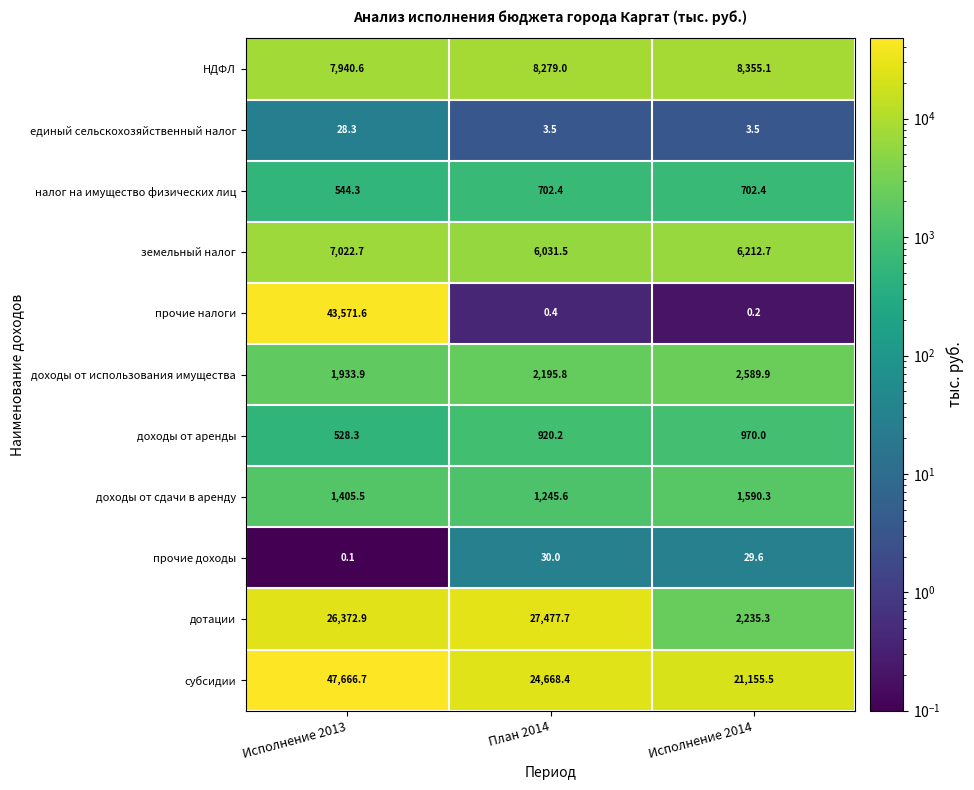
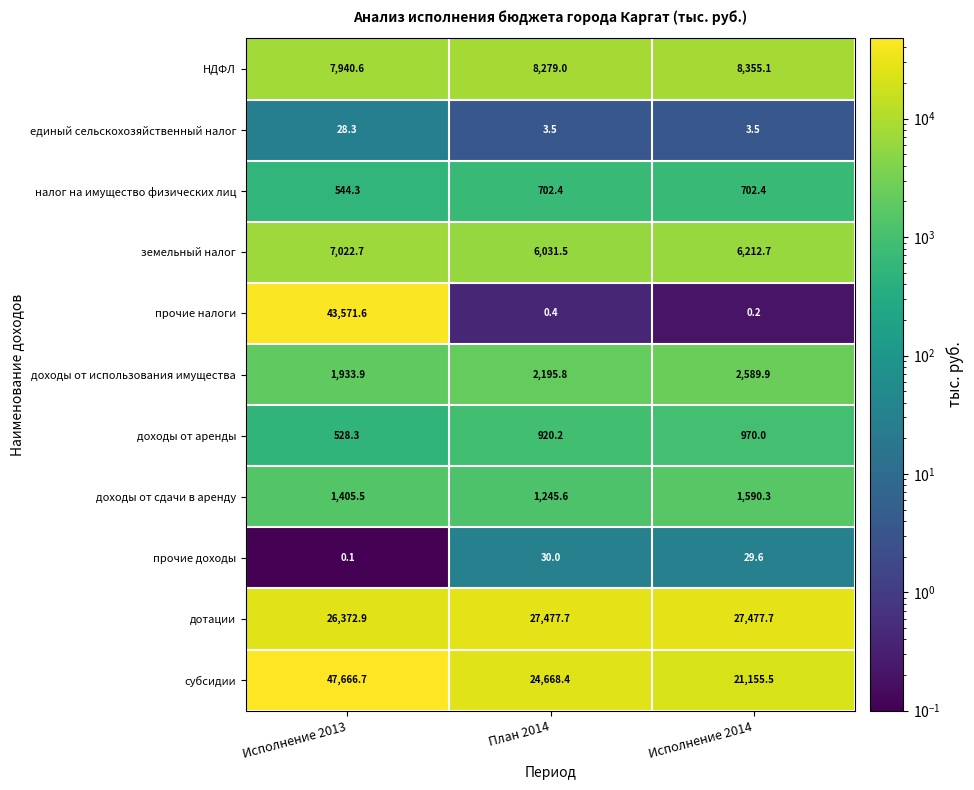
  {
    "НДФЛ": {
      "Исполнение 2013": "7,940.6",
      "План 2014": "8,279.0",
      "Исполнение 2014": "8,355.1"
    },
    "единый сельскохозяйственный налог": {
      "Исполнение 2013": "28.3",
      "План 2014": "3.5",
      "Исполнение 2014": "3.5"
    },
    "налог на имущество физических лиц": {
      "Исполнение 2013": "544.3",
      "План 2014": "702.4",
      "Исполнение 2014": "702.4"
    },
    "земельный налог": {
      "Исполнение 2013": "7,022.7",
      "План 2014": "6,031.5",
      "Исполнение 2014": "6,212.7"
    },
    "прочие налоги": {
      "Исполнение 2013": "43,571.6",
      "План 2014": "0.4",
      "Исполнение 2014": "0.2"
    },
    "доходы от использования имущества": {
      "Исполнение 2013": "1,933.9",
      "План 2014": "2,195.8",
      "Исполнение 2014": "2,589.9"
    },
    "доходы от аренды": {
      "Исполнение 2013": "528.3",
      "План 2014": "920.2",
      "Исполнение 2014": "970.0"
    },
    "доходы от сдачи в аренду": {
      "Исполнение 2013": "1,405.5",
      "План 2014": "1,245.6",
      "Исполнение 2014": "1,590.3"
    },
    "прочие доходы": {
      "Исполнение 2013": "0.1",
      "План 2014": "30.0",
      "Исполнение 2014": "29.6"
    },
    "дотации": {
      "Исполнение 2013": "26,372.9",
      "План 2014": "27,477.7",
-     "Исполнение 2014": "2,235.3"
+     "Исполнение 2014": "27,477.7"
    },
    "субсидии": {
      "Исполнение 2013": "47,666.7",
      "План 2014": "24,668.4",
      "Исполнение 2014": "21,155.5"
    }
  }
